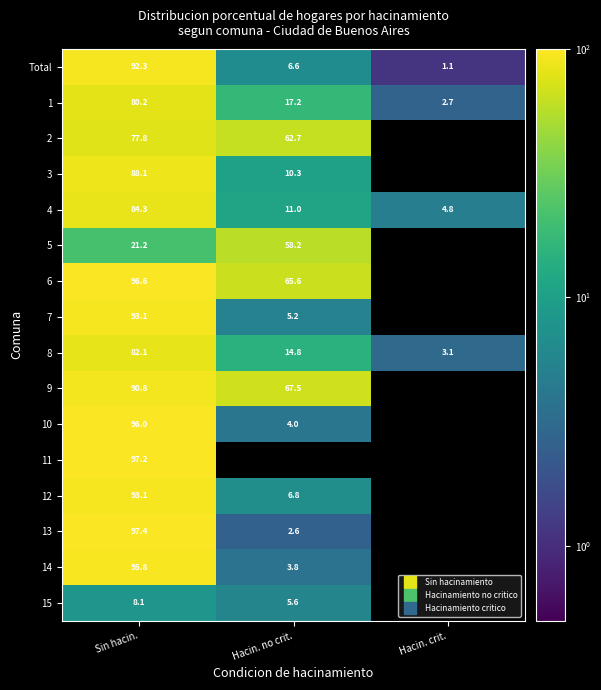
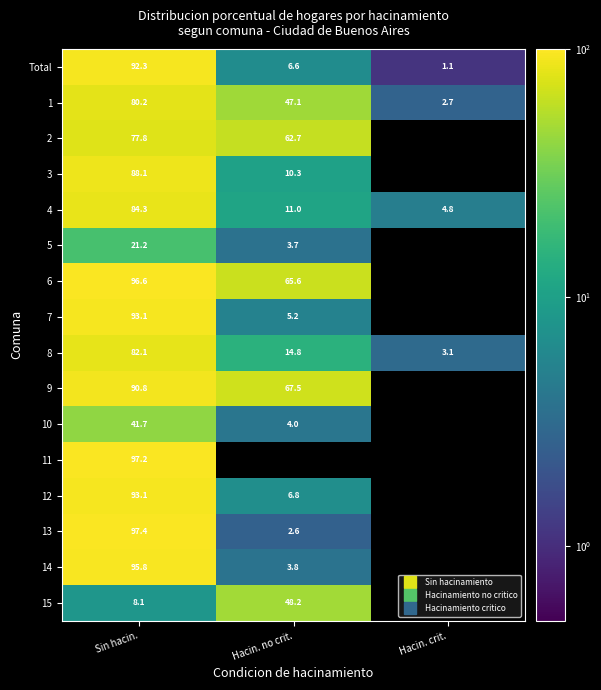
  {
    "Total": {
      "Sin hacin.": 92.3,
      "Hacin. no crit.": 6.6,
      "Hacin. crit.": 1.1
    },
    "1": {
      "Sin hacin.": 80.2,
-     "Hacin. no crit.": 17.2,
+     "Hacin. no crit.": 47.1,
      "Hacin. crit.": 2.7
    },
    "2": {
      "Sin hacin.": 77.8,
      "Hacin. no crit.": 62.7
    },
    "3": {
      "Sin hacin.": 88.1,
      "Hacin. no crit.": 10.3
    },
    "4": {
      "Sin hacin.": 84.3,
      "Hacin. no crit.": 11.0,
      "Hacin. crit.": 4.8
    },
    "5": {
      "Sin hacin.": 21.2,
-     "Hacin. no crit.": 58.2
+     "Hacin. no crit.": 3.7
    },
    "6": {
      "Sin hacin.": 96.6,
      "Hacin. no crit.": 65.6
    },
    "7": {
      "Sin hacin.": 93.1,
      "Hacin. no crit.": 5.2
    },
    "8": {
      "Sin hacin.": 82.1,
      "Hacin. no crit.": 14.8,
      "Hacin. crit.": 3.1
    },
    "9": {
      "Sin hacin.": 90.8,
      "Hacin. no crit.": 67.5
    },
    "10": {
-     "Sin hacin.": 96.0,
+     "Sin hacin.": 41.7,
      "Hacin. no crit.": 4.0
    },
    "11": {
      "Sin hacin.": 97.2
    },
    "12": {
      "Sin hacin.": 93.1,
      "Hacin. no crit.": 6.8
    },
    "13": {
      "Sin hacin.": 97.4,
      "Hacin. no crit.": 2.6
    },
    "14": {
      "Sin hacin.": 95.8,
      "Hacin. no crit.": 3.8
    },
    "15": {
      "Sin hacin.": 8.1,
-     "Hacin. no crit.": 5.6
+     "Hacin. no crit.": 48.2
    }
  }
